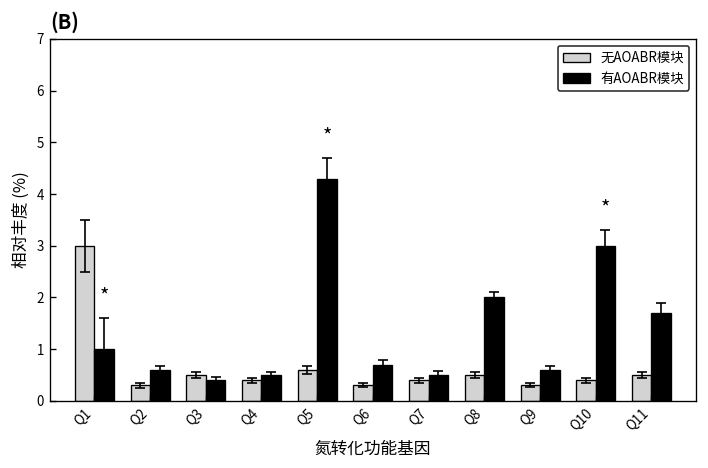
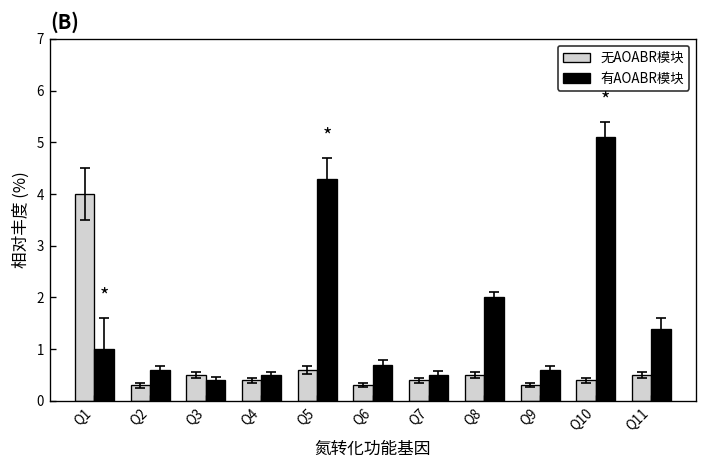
  {
    "无AOABR模块": {
-     "Q1": 3,
+     "Q1": 4,
      "Q2": 0.3,
      "Q3": 0.5,
      "Q4": 0.4,
      "Q5": 0.6,
      "Q6": 0.3,
      "Q7": 0.4,
      "Q8": 0.5,
      "Q9": 0.3,
      "Q10": 0.4,
      "Q11": 0.5
    },
    "有AOABR模块": {
      "Q1": 1.0,
      "Q2": 0.6,
      "Q3": 0.4,
      "Q4": 0.5,
      "Q5": 4.3,
      "Q6": 0.7,
      "Q7": 0.5,
      "Q8": 2.0,
      "Q9": 0.6,
-     "Q10": 3.0,
-     "Q11": 1.7
+     "Q10": 5.1,
+     "Q11": 1.4
    }
  }
